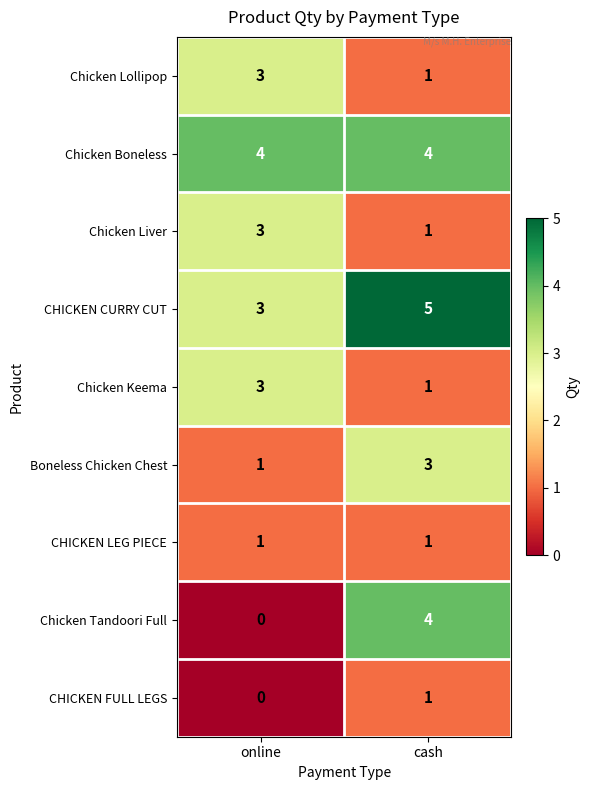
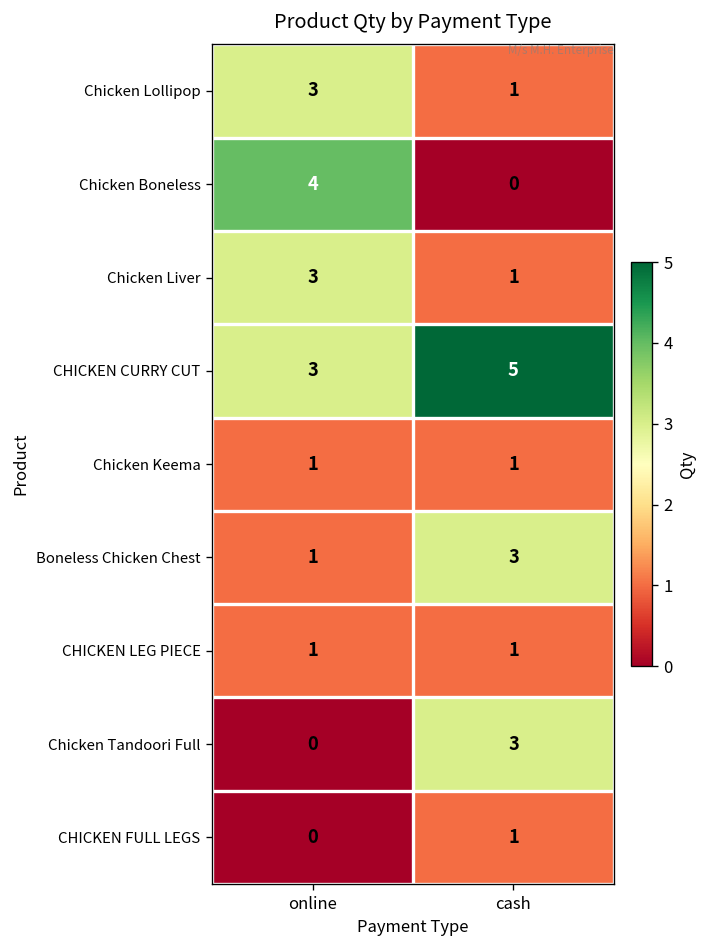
  {
    "Chicken Lollipop": {
      "online": 3
    },
    "Chicken Boneless": {
      "online": 4,
-     "cash": 4
+     "cash": 0
    },
    "Chicken Liver": {
      "online": 3,
      "cash": 1
    },
    "CHICKEN CURRY CUT": {
      "online": 3,
      "cash": 5
    },
    "Chicken Keema": {
-     "online": 3,
+     "online": 1,
      "cash": 1
    },
    "Boneless Chicken Chest": {
      "online": 1,
      "cash": 3
    },
    "CHICKEN LEG PIECE": {
      "online": 1,
      "cash": 1
    },
    "Chicken Tandoori Full": {
      "online": 0,
-     "cash": 4
+     "cash": 3
    },
    "CHICKEN FULL LEGS": {
      "online": 0,
      "cash": 1
    }
  }
